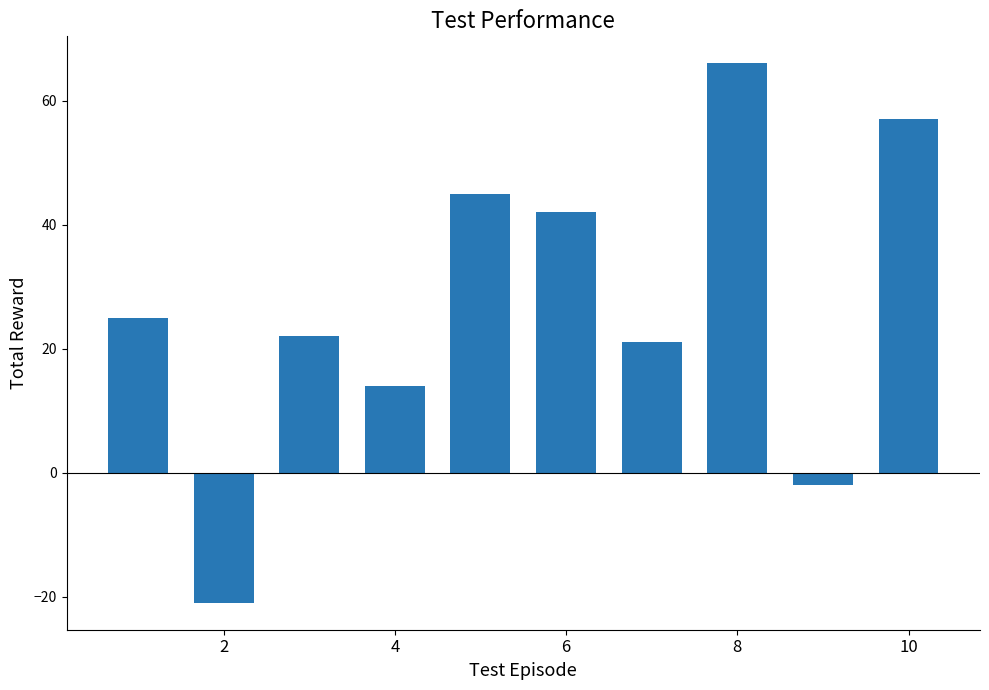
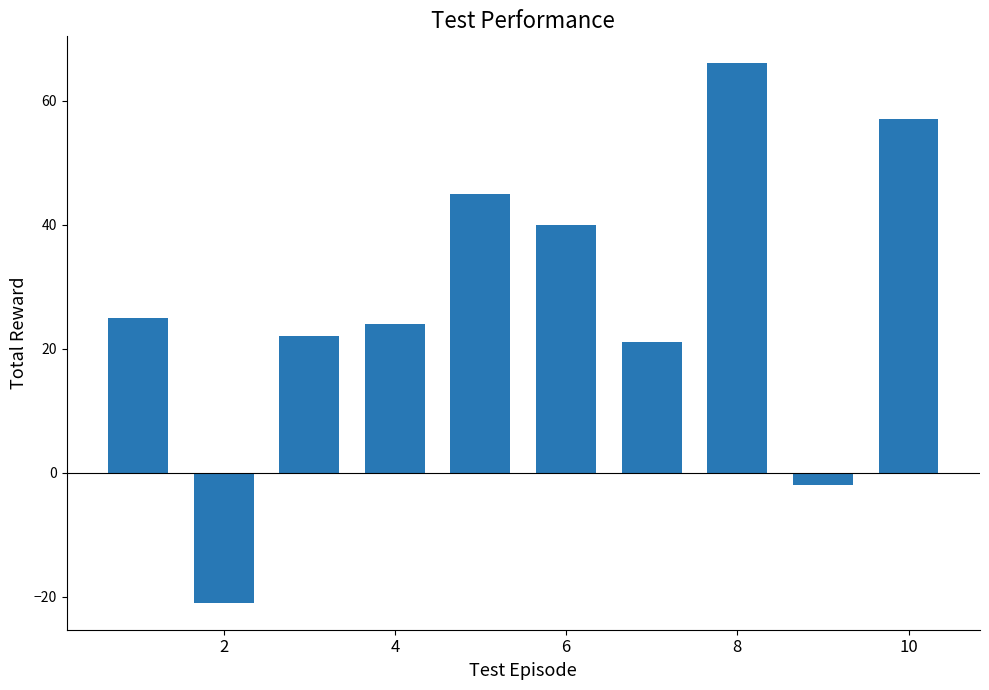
  {
    "2": -21,
-   "4": 14,
-   "6": 42,
+   "4": 24,
+   "6": 40,
    "8": 66,
    "10": 57
  }
